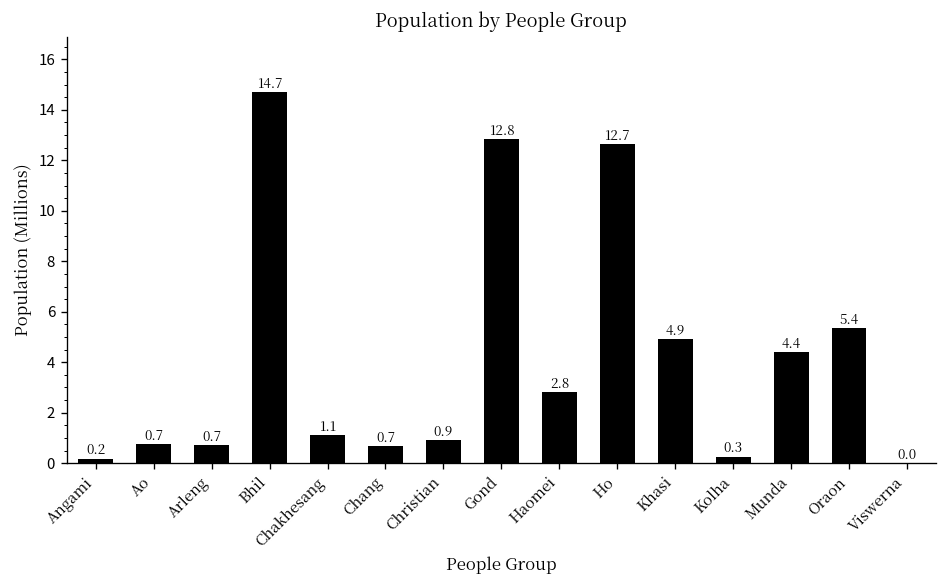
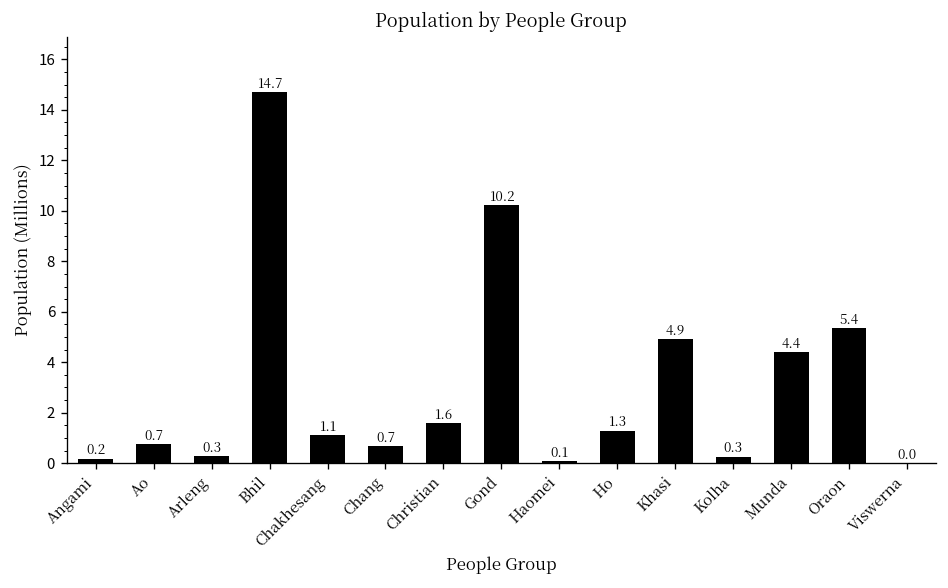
  {
    "Angami": 0.2,
    "Ao": 0.7,
-   "Arleng": 0.7,
+   "Arleng": 0.3,
    "Bhil": 14.7,
    "Chakhesang": 1.1,
    "Chang": 0.7,
-   "Christian": 0.9,
-   "Gond": 12.8,
-   "Haomei": 2.8,
-   "Ho": 12.7,
+   "Christian": 1.6,
+   "Gond": 10.2,
+   "Haomei": 0.1,
+   "Ho": 1.3,
    "Khasi": 4.9,
    "Kolha": 0.3,
    "Munda": 4.4,
    "Oraon": 5.4,
    "Viswerna": 0.0
  }
